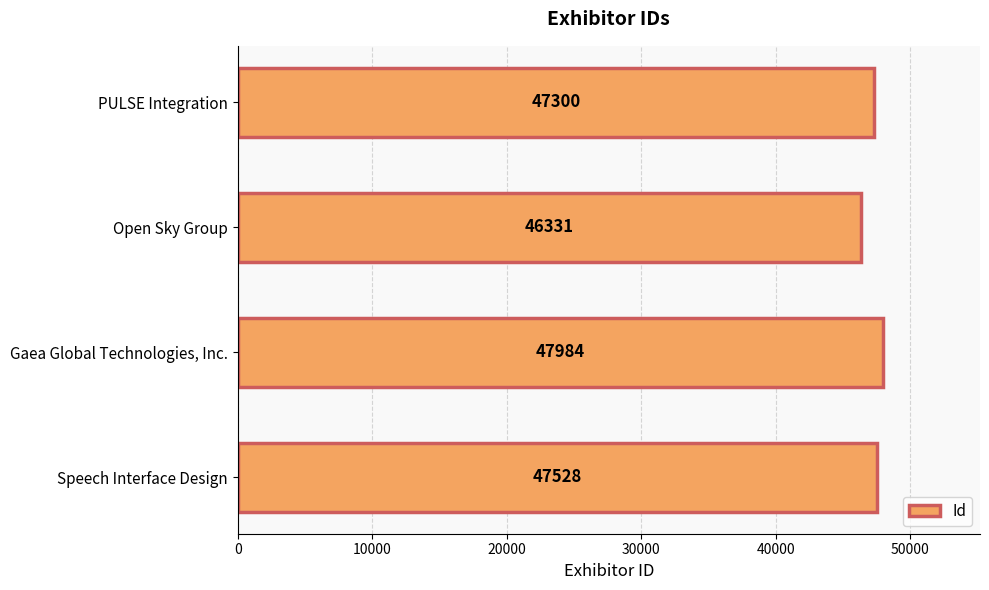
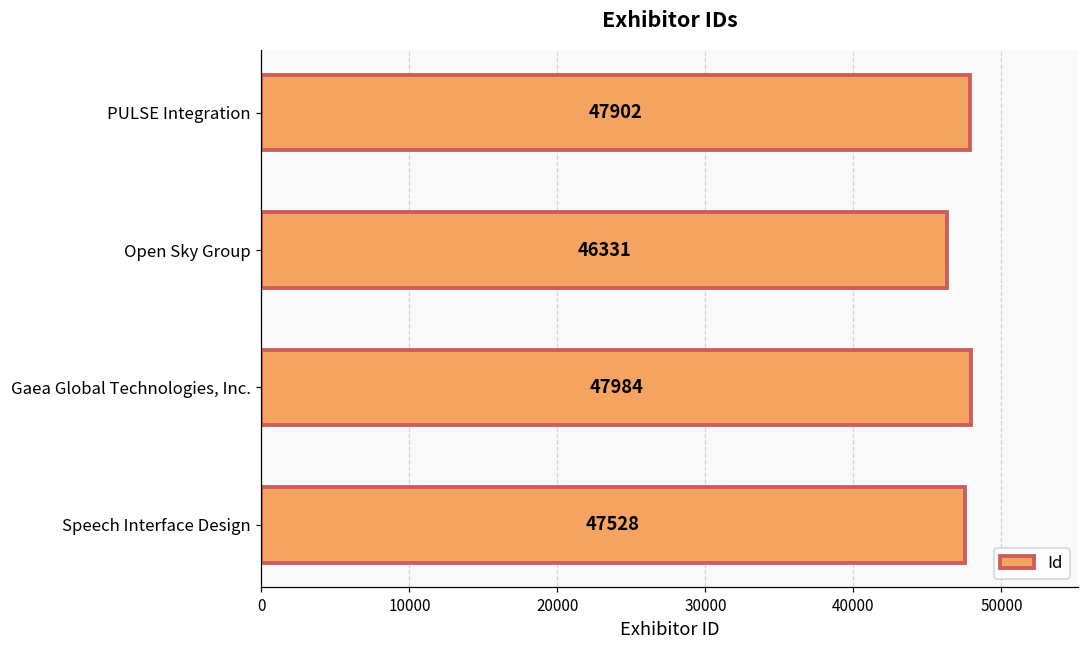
  {
-   "PULSE Integration": 47300,
+   "PULSE Integration": 47902,
    "Open Sky Group": 46331,
    "Gaea Global Technologies, Inc.": 47984,
    "Speech Interface Design": 47528
  }
